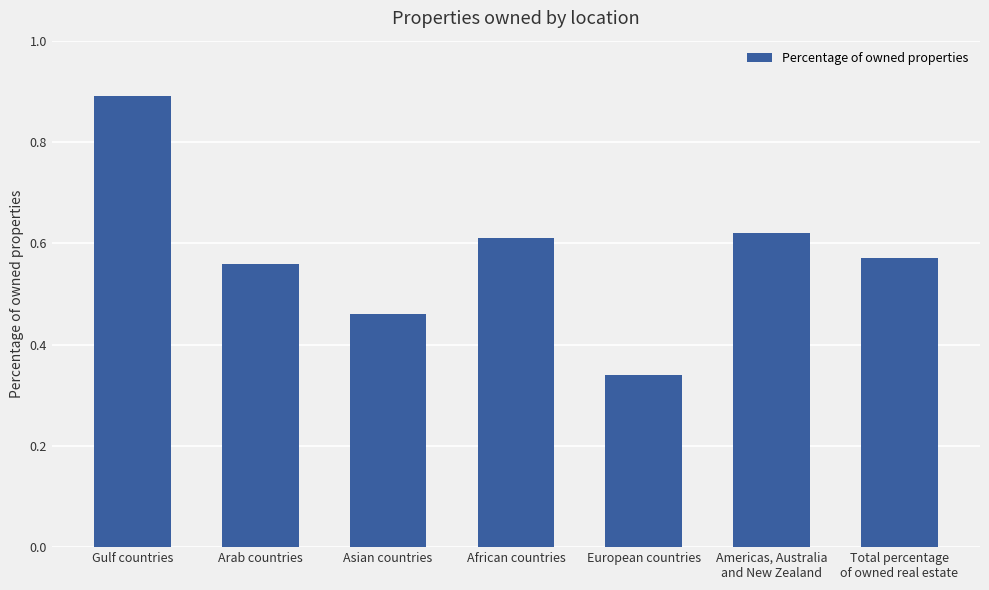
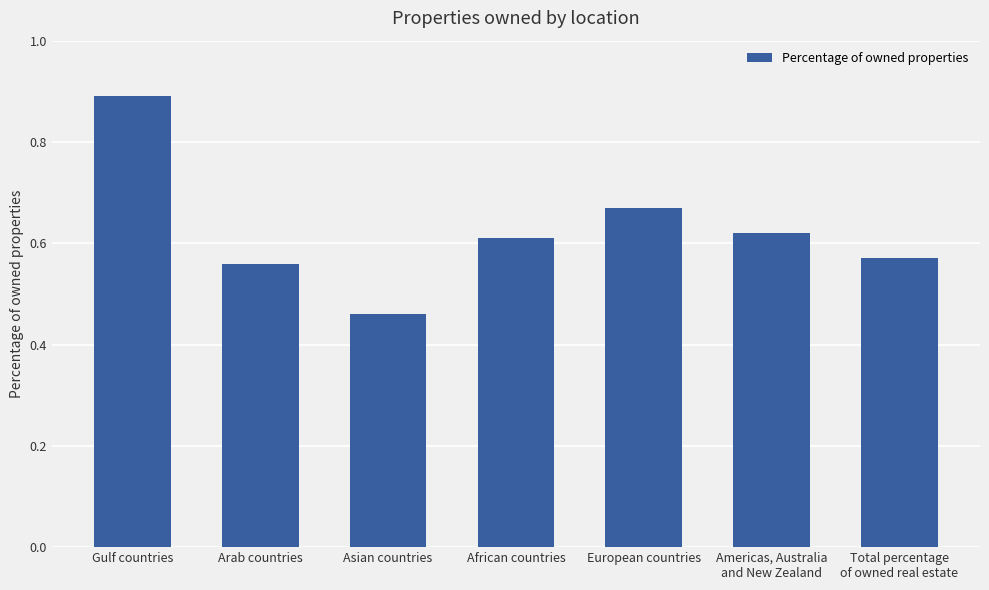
  {
    "Gulf countries": 0.89,
    "Arab countries": 0.56,
    "Asian countries": 0.46,
    "African countries": 0.61,
-   "European countries": 0.34,
+   "European countries": 0.67,
    "Americas, Australia and New Zealand": 0.62,
    "Total percentage of owned real estate": 0.57
  }
